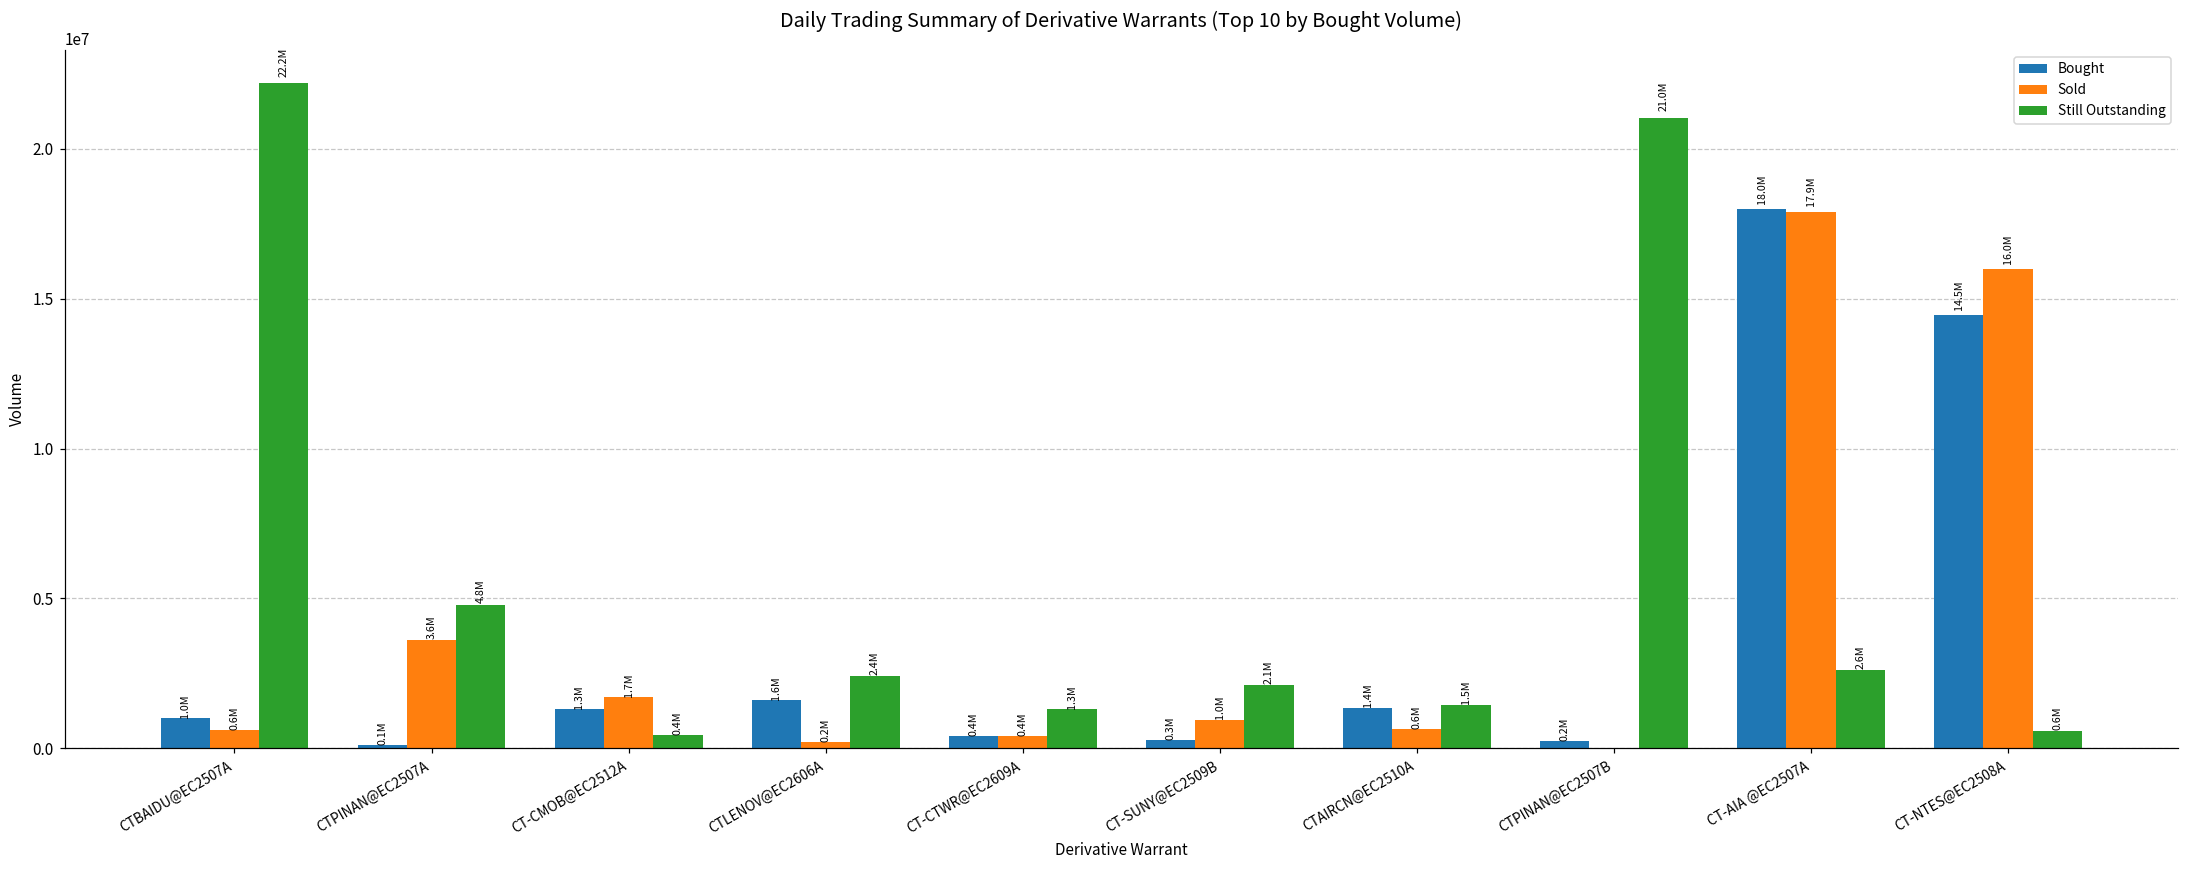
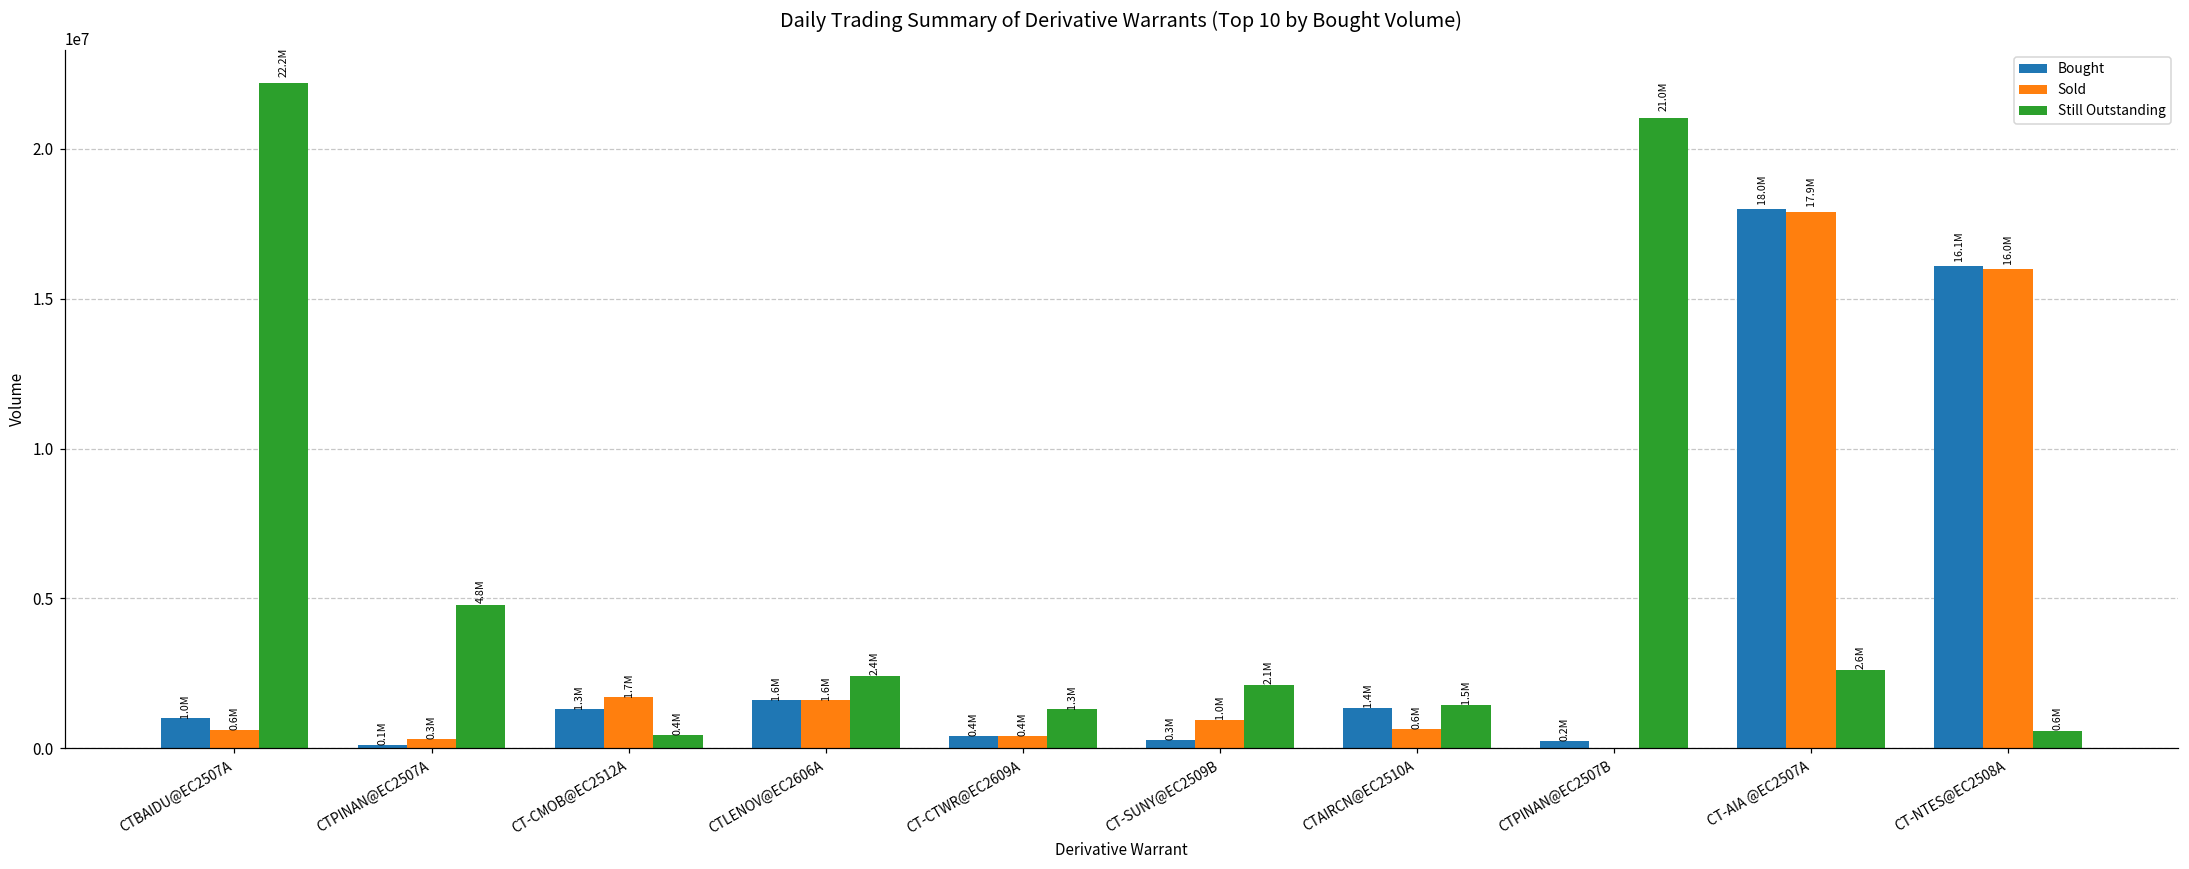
  {
    "Bought": {
      "CTBAIDU@EC2507A": "1.0M",
      "CTPINAN@EC2507A": "0.1M",
      "CT-CMOB@EC2512A": "1.3M",
      "CTLENOV@EC2606A": "1.6M",
      "CT-CTWR@EC2609A": "0.4M",
      "CT-SUNY@EC2509B": "0.3M",
      "CTAIRCN@EC2510A": "1.4M",
      "CTPINAN@EC2507B": "0.2M",
      "CT-AIA @EC2507A": "18.0M",
-     "CT-NTES@EC2508A": "14.5M"
+     "CT-NTES@EC2508A": "16.1M"
    },
    "Sold": {
      "CTBAIDU@EC2507A": "0.6M",
-     "CTPINAN@EC2507A": "3.6M",
+     "CTPINAN@EC2507A": "0.3M",
      "CT-CMOB@EC2512A": "1.7M",
-     "CTLENOV@EC2606A": "0.2M",
+     "CTLENOV@EC2606A": "1.6M",
      "CT-CTWR@EC2609A": "0.4M",
      "CT-SUNY@EC2509B": "1.0M",
      "CTAIRCN@EC2510A": "0.6M",
      "CT-AIA @EC2507A": "17.9M",
      "CT-NTES@EC2508A": "16.0M"
    },
    "Still Outstanding": {
      "CTBAIDU@EC2507A": "22.2M",
      "CTPINAN@EC2507A": "4.8M",
      "CT-CMOB@EC2512A": "0.4M",
      "CTLENOV@EC2606A": "2.4M",
      "CT-CTWR@EC2609A": "1.3M",
      "CT-SUNY@EC2509B": "2.1M",
      "CTAIRCN@EC2510A": "1.5M",
      "CTPINAN@EC2507B": "21.0M",
      "CT-AIA @EC2507A": "2.6M",
      "CT-NTES@EC2508A": "0.6M"
    }
  }
